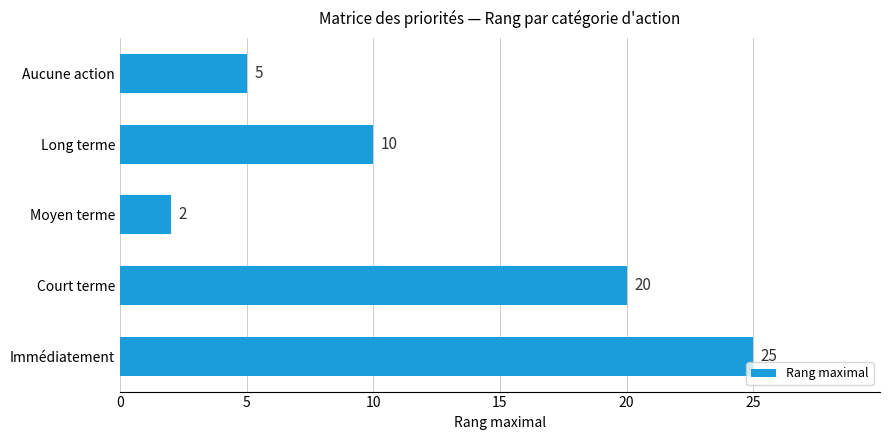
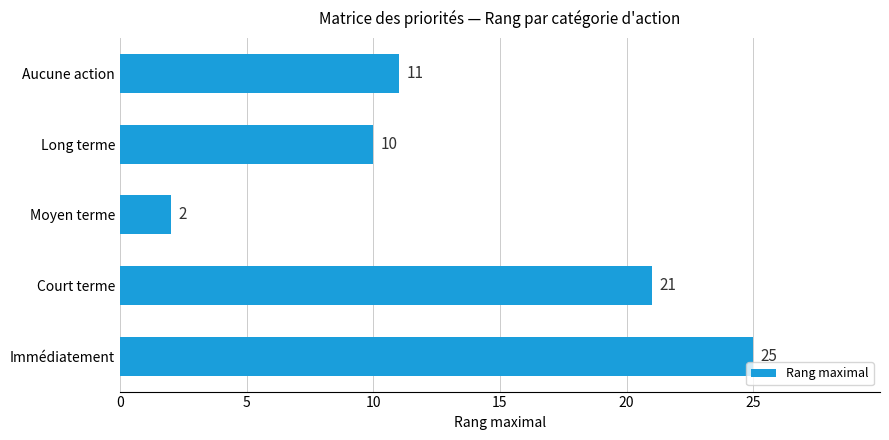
  {
-   "Aucune action": 5,
+   "Aucune action": 11,
    "Long terme": 10,
    "Moyen terme": 2,
-   "Court terme": 20
+   "Court terme": 21
  }
